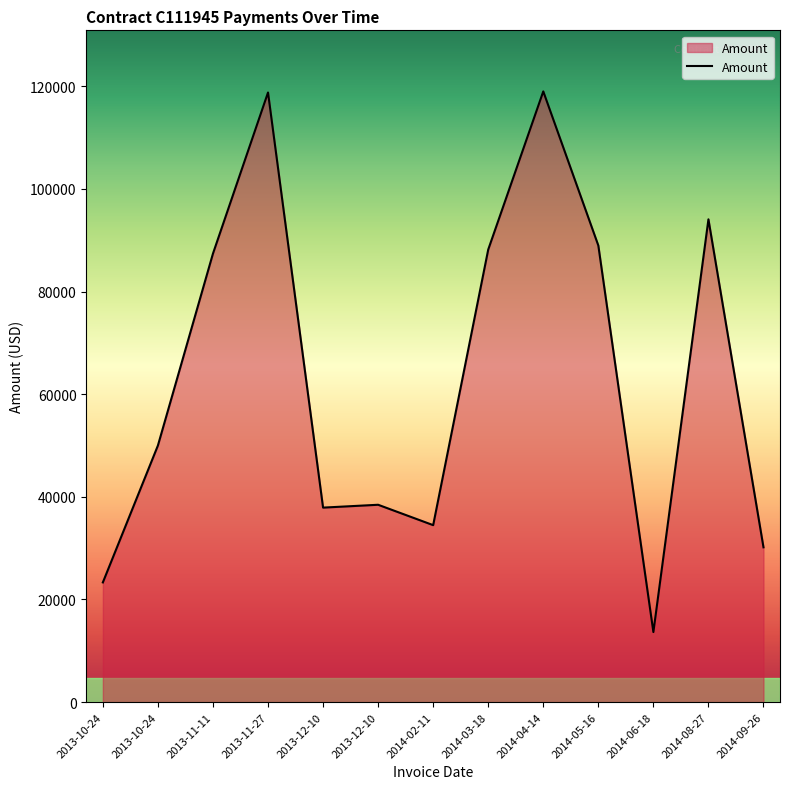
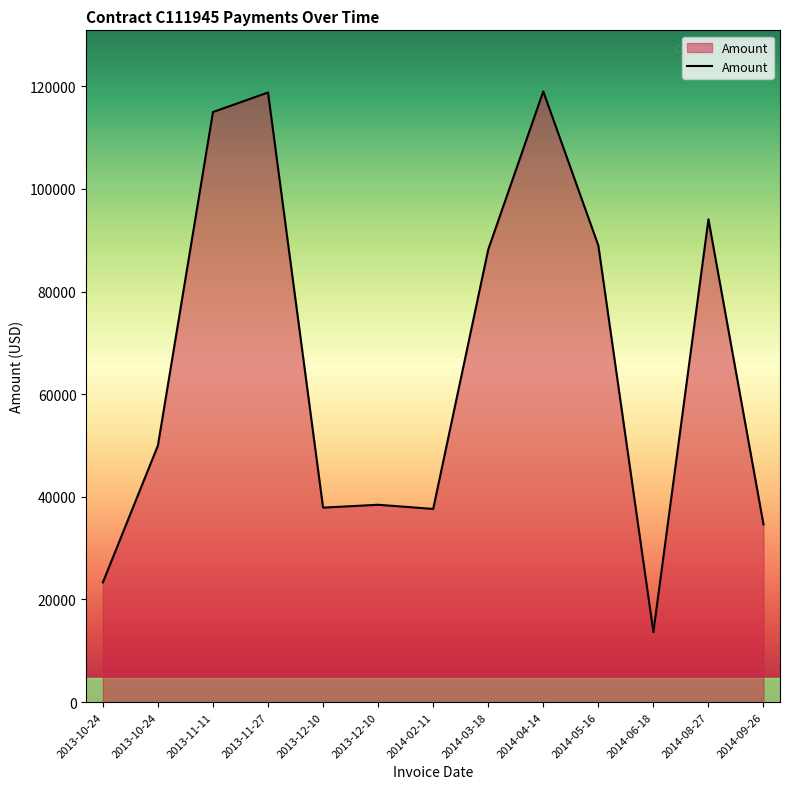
  {
-   "2013-11-11": 87000,
+   "2013-11-11": 115000,
    "2013-11-27": 119000,
-   "2014-02-11": 34000,
+   "2014-02-11": 38000,
    "2014-03-18": 88000,
    "2014-04-14": 119000,
    "2014-05-16": 89000,
    "2014-06-18": 14000,
    "2014-08-27": 94000,
-   "2014-09-26": 30000
+   "2014-09-26": 35000
  }
